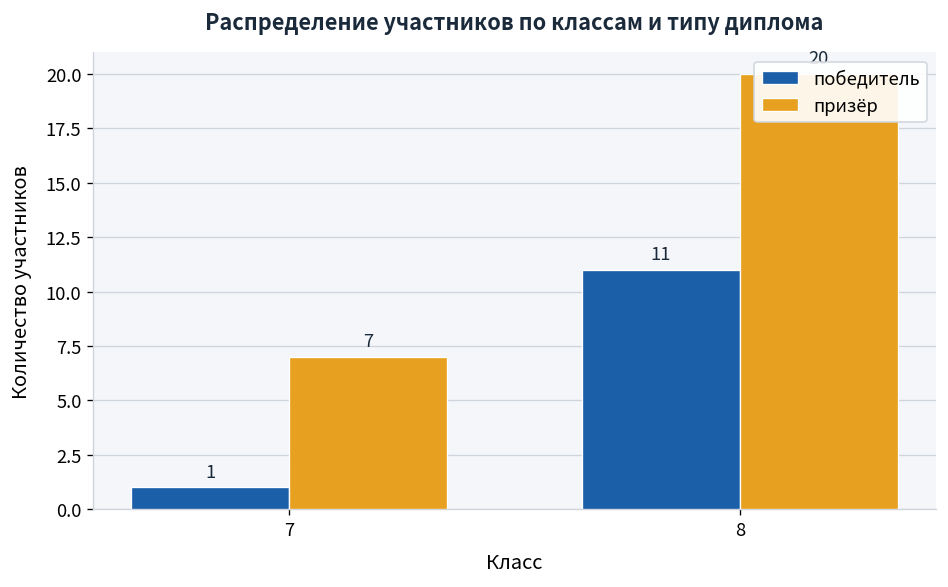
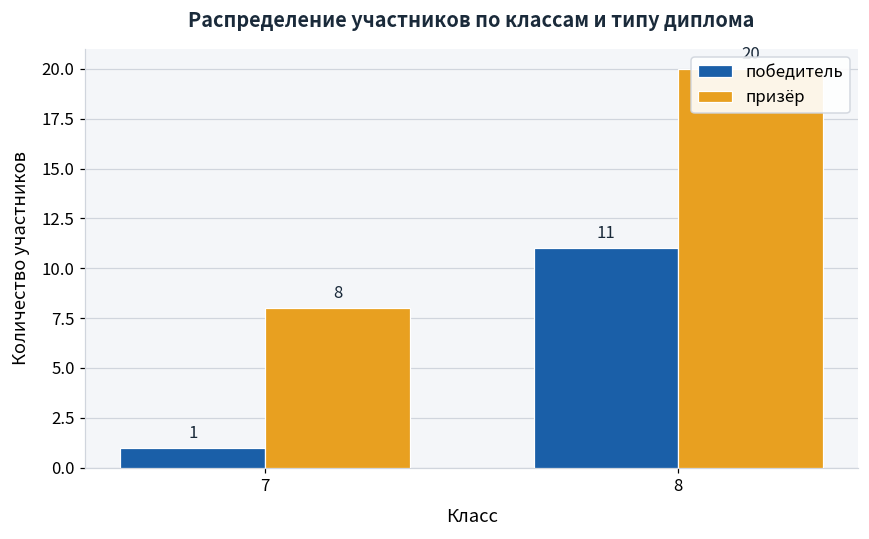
  {
    "победитель": {
      "7": 1,
      "8": 11
    },
    "призёр": {
-     "7": 7
+     "7": 8
    }
  }
